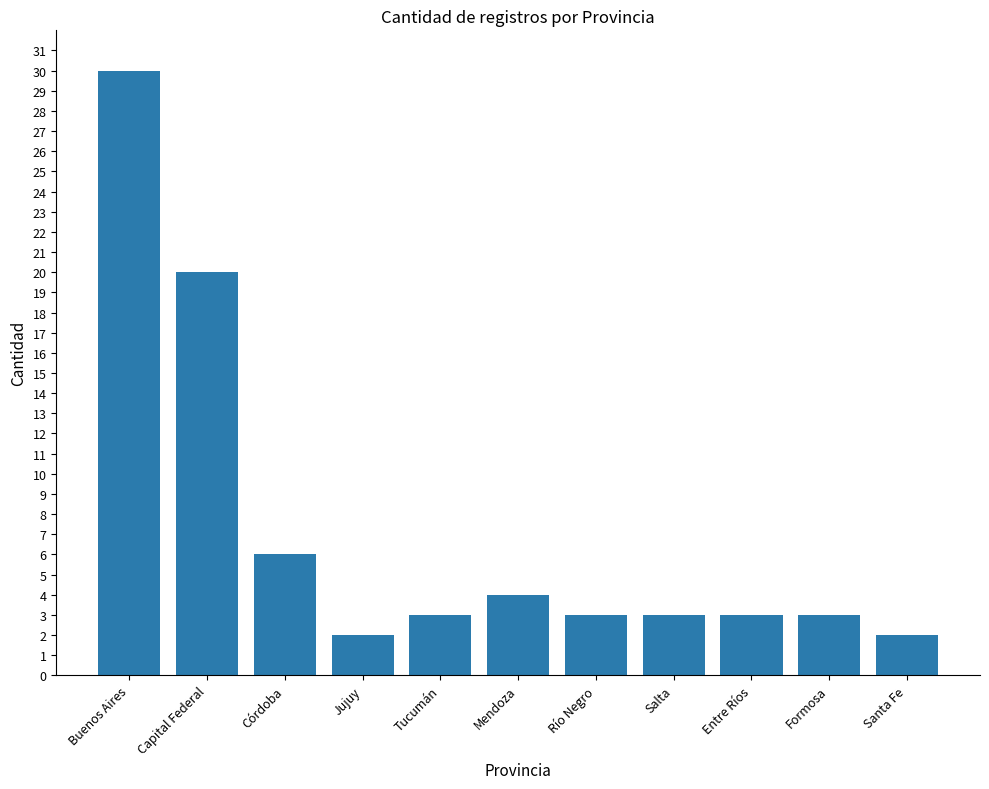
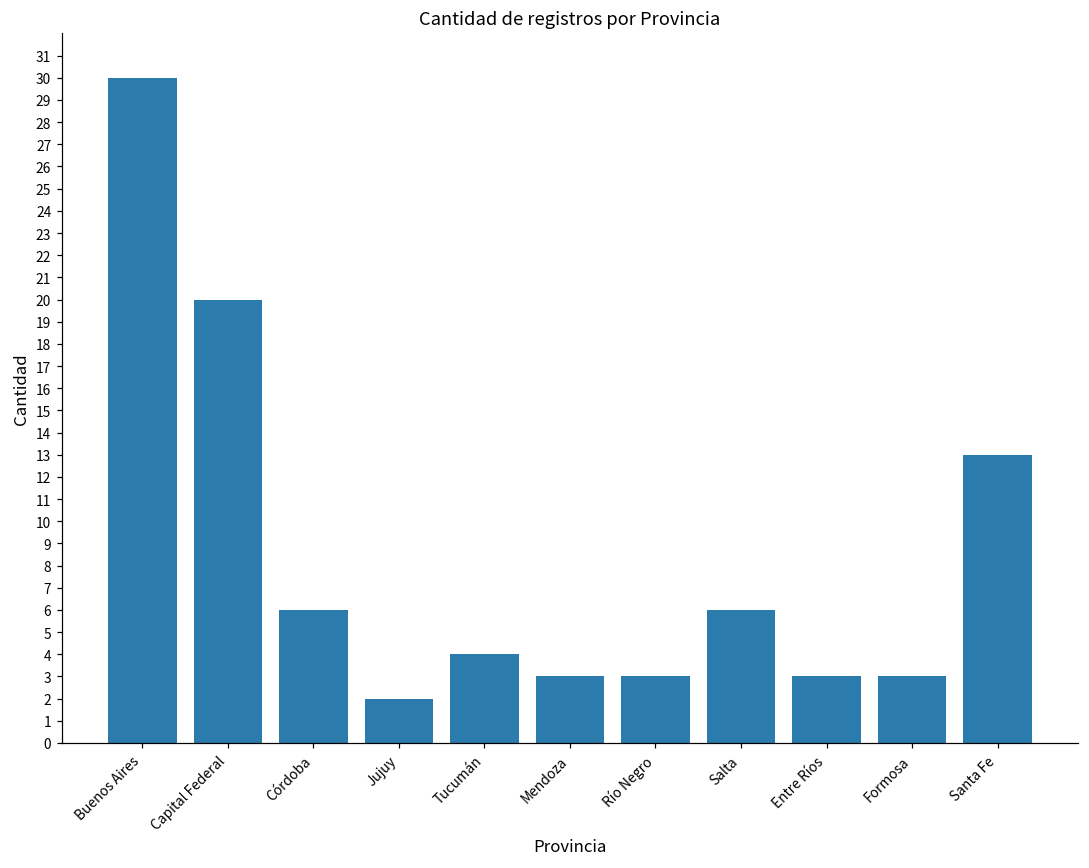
  {
    "Buenos Aires": 30,
    "Capital Federal": 20,
    "Córdoba": 6,
    "Jujuy": 2,
-   "Tucumán": 3,
-   "Mendoza": 4,
+   "Tucumán": 4,
+   "Mendoza": 3,
    "Río Negro": 3,
-   "Salta": 3,
+   "Salta": 6,
    "Entre Ríos": 3,
    "Formosa": 3,
-   "Santa Fe": 2
+   "Santa Fe": 13
  }
